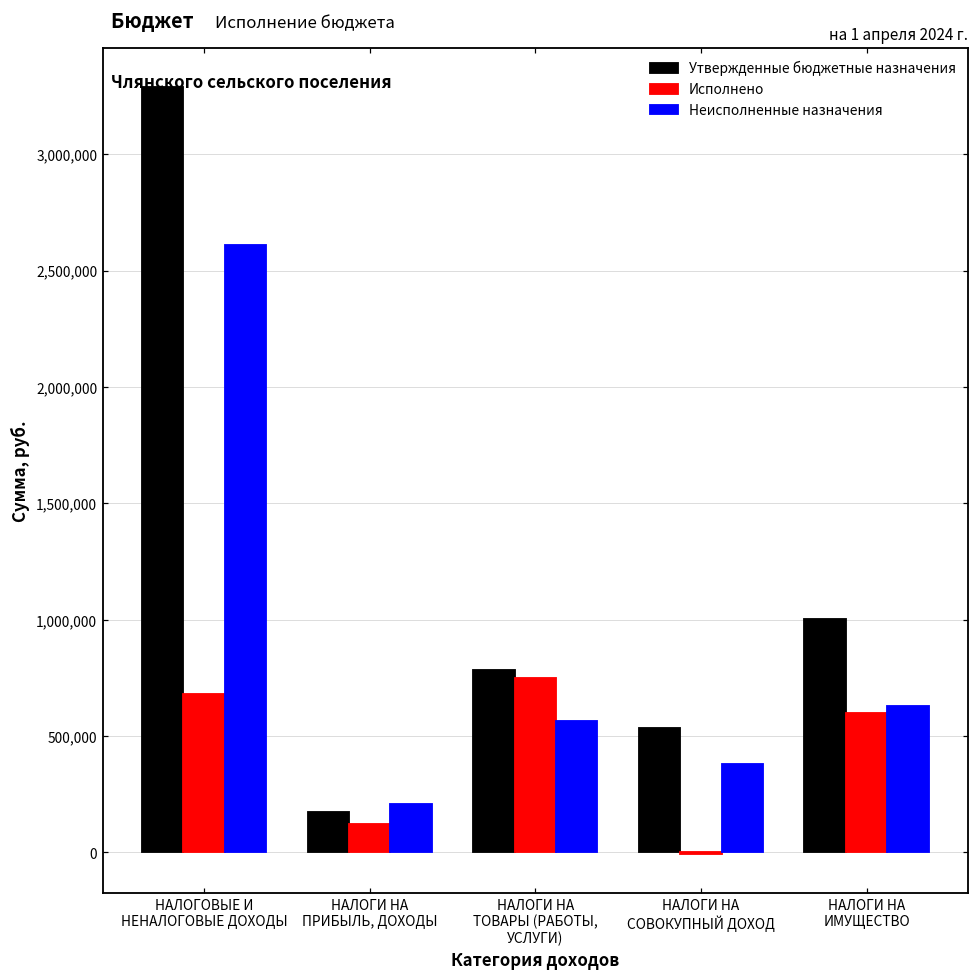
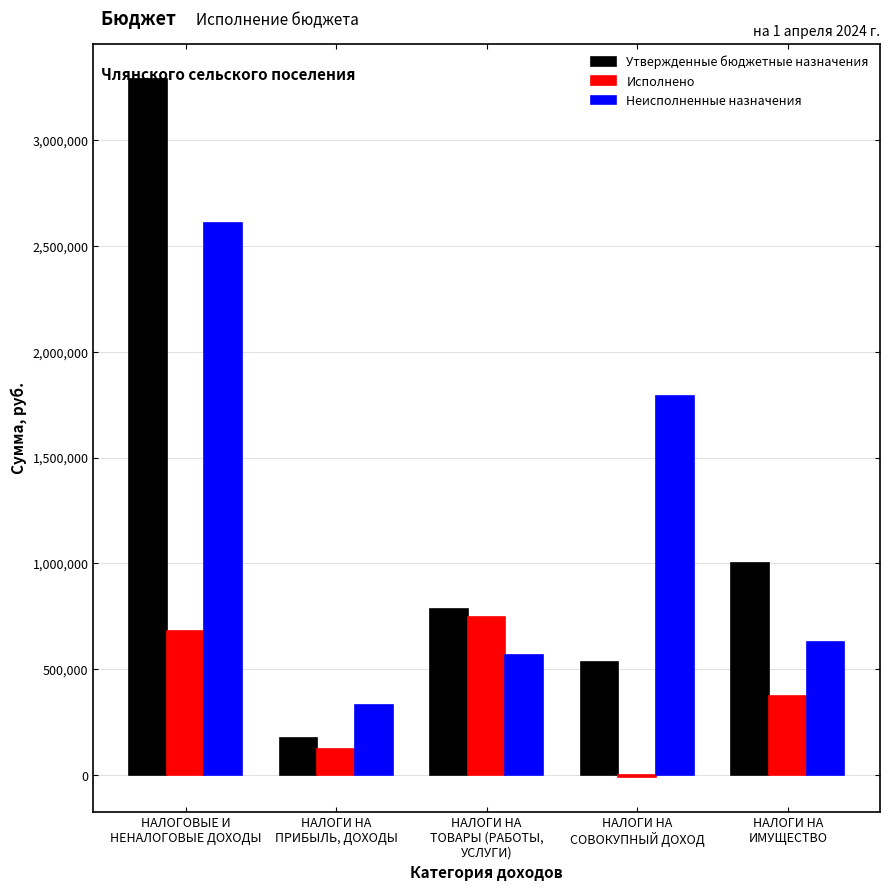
  {
    "Утвержденные бюджетные назначения": {
      "НАЛОГОВЫЕ И НЕНАЛОГОВЫЕ ДОХОДЫ": "3,290,000",
      "НАЛОГИ НА ПРИБЫЛЬ, ДОХОДЫ": "170,000",
      "НАЛОГИ НА ТОВАРЫ (РАБОТЫ, УСЛУГИ)": "780,000",
      "НАЛОГИ НА СОВОКУПНЫЙ ДОХОД": "530,000",
      "НАЛОГИ НА ИМУЩЕСТВО": "1,000,000"
    },
    "Исполнено": {
      "НАЛОГОВЫЕ И НЕНАЛОГОВЫЕ ДОХОДЫ": "680,000",
      "НАЛОГИ НА ПРИБЫЛЬ, ДОХОДЫ": "120,000",
      "НАЛОГИ НА ТОВАРЫ (РАБОТЫ, УСЛУГИ)": "750,000",
-     "НАЛОГИ НА ИМУЩЕСТВО": "600,000"
+     "НАЛОГИ НА ИМУЩЕСТВО": "380,000"
    },
    "Неисполненные назначения": {
      "НАЛОГОВЫЕ И НЕНАЛОГОВЫЕ ДОХОДЫ": "2,610,000",
-     "НАЛОГИ НА ПРИБЫЛЬ, ДОХОДЫ": "210,000",
+     "НАЛОГИ НА ПРИБЫЛЬ, ДОХОДЫ": "330,000",
      "НАЛОГИ НА ТОВАРЫ (РАБОТЫ, УСЛУГИ)": "570,000",
-     "НАЛОГИ НА СОВОКУПНЫЙ ДОХОД": "380,000",
+     "НАЛОГИ НА СОВОКУПНЫЙ ДОХОД": "1,790,000",
      "НАЛОГИ НА ИМУЩЕСТВО": "630,000"
    }
  }
